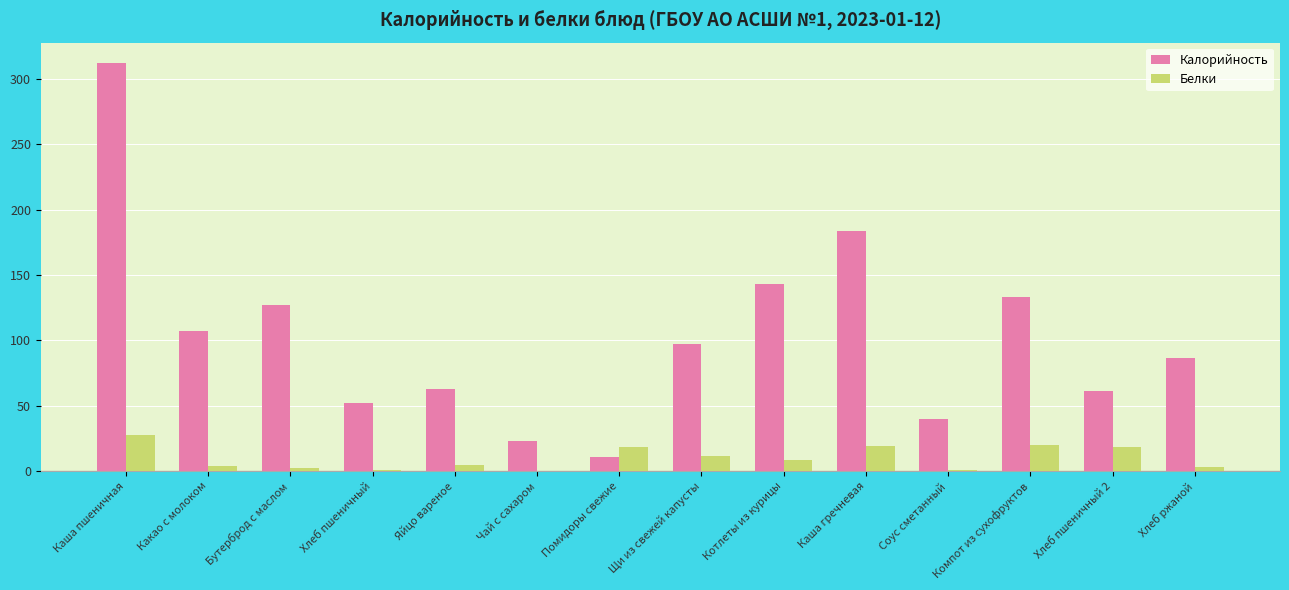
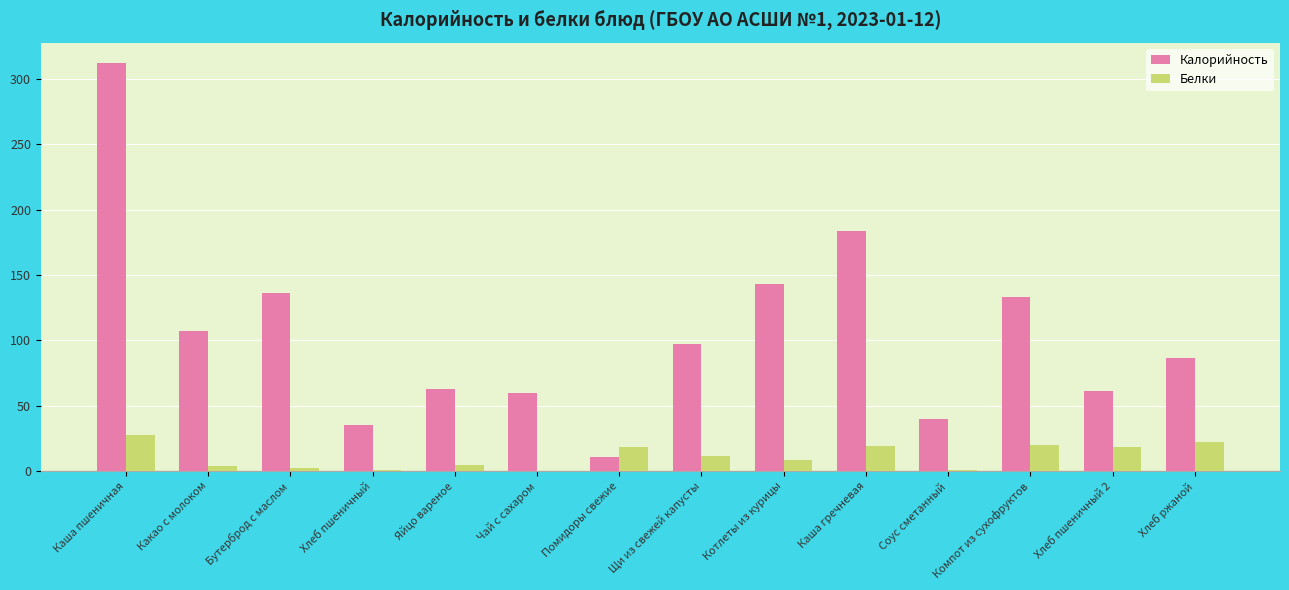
  {
    "Калорийность": {
      "Каша пшеничная": 312,
      "Какао с молоком": 107,
-     "Бутерброд с маслом": 127,
-     "Хлеб пшеничный": 52,
+     "Бутерброд с маслом": 136,
+     "Хлеб пшеничный": 35,
      "Яйцо вареное": 63,
-     "Чай с сахаром": 23,
+     "Чай с сахаром": 60,
      "Помидоры свежие": 11,
      "Щи из свежей капусты": 97,
      "Котлеты из курицы": 143,
      "Каша гречневая": 184,
      "Соус сметанный": 40,
      "Компот из сухофруктов": 133,
      "Хлеб пшеничный 2": 61,
      "Хлеб ржаной": 87
    },
    "Белки": {
      "Каша пшеничная": 27,
      "Какао с молоком": 4,
      "Бутерброд с маслом": 2,
      "Яйцо вареное": 5,
      "Помидоры свежие": 18,
      "Щи из свежей капусты": 12,
      "Котлеты из курицы": 9,
      "Каша гречневая": 19,
      "Компот из сухофруктов": 20,
      "Хлеб пшеничный 2": 18,
-     "Хлеб ржаной": 3
+     "Хлеб ржаной": 22
    }
  }
